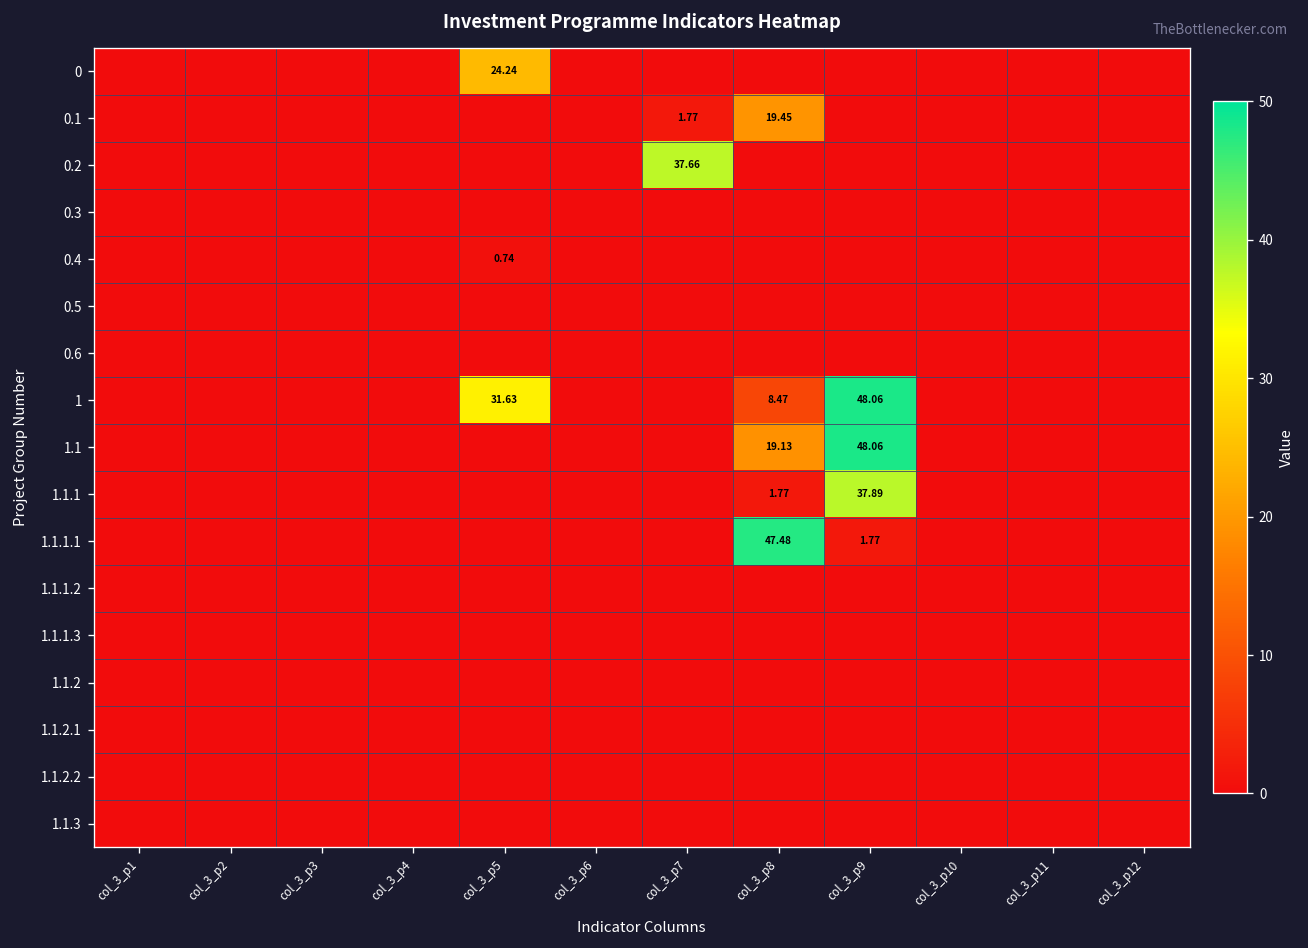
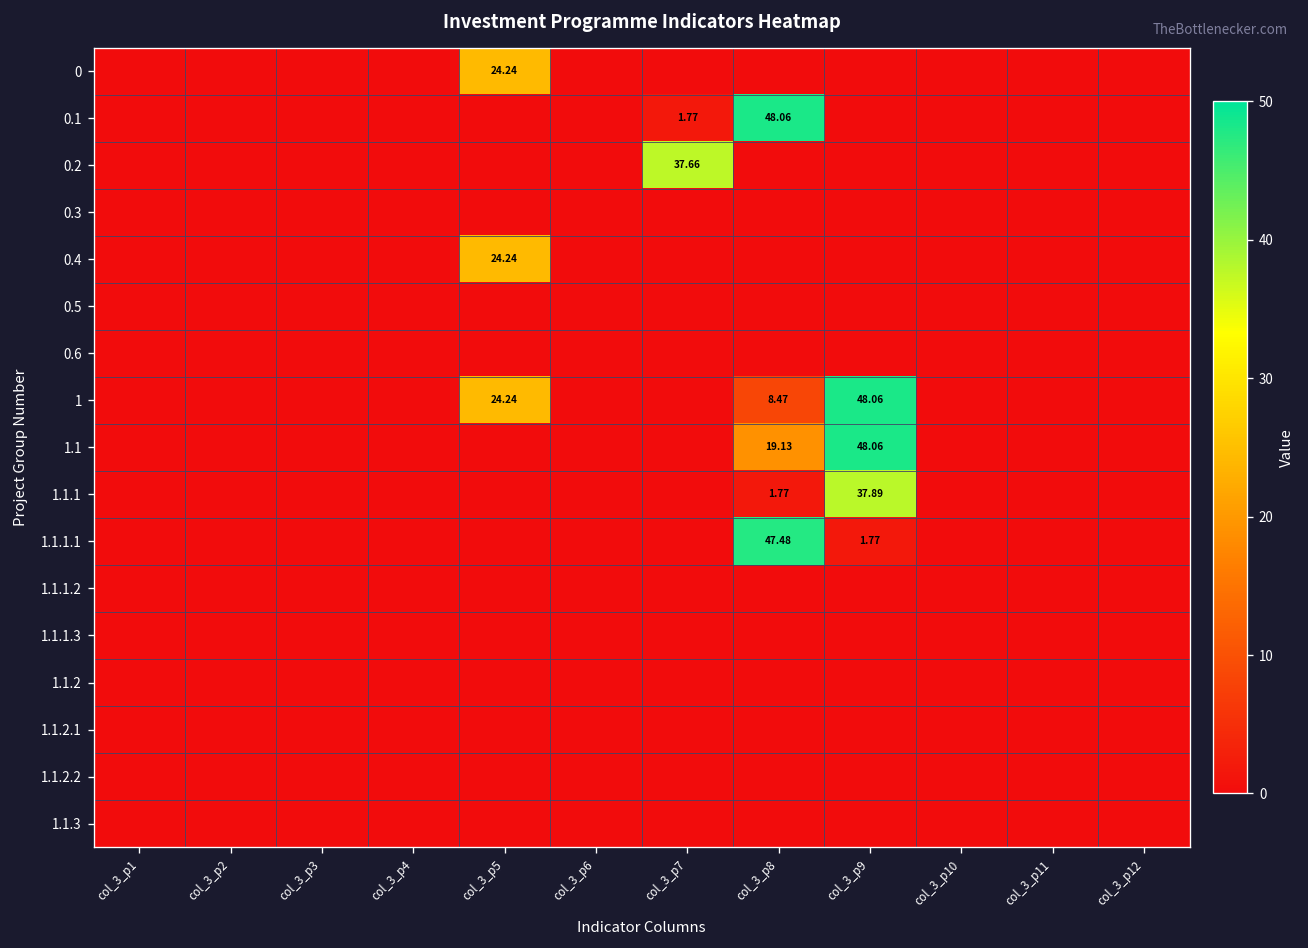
  {
    "0": {
      "col_3_p5": 24.24
    },
    "0.1": {
      "col_3_p7": 1.77,
-     "col_3_p8": 19.45
+     "col_3_p8": 48.06
    },
    "0.2": {
      "col_3_p7": 37.66
    },
    "0.4": {
-     "col_3_p5": 0.74
+     "col_3_p5": 24.24
    },
    "1": {
-     "col_3_p5": 31.63,
+     "col_3_p5": 24.24,
      "col_3_p8": 8.47,
      "col_3_p9": 48.06
    },
    "1.1": {
      "col_3_p8": 19.13,
      "col_3_p9": 48.06
    },
    "1.1.1": {
      "col_3_p8": 1.77,
      "col_3_p9": 37.89
    },
    "1.1.1.1": {
      "col_3_p8": 47.48,
      "col_3_p9": 1.77
    }
  }
